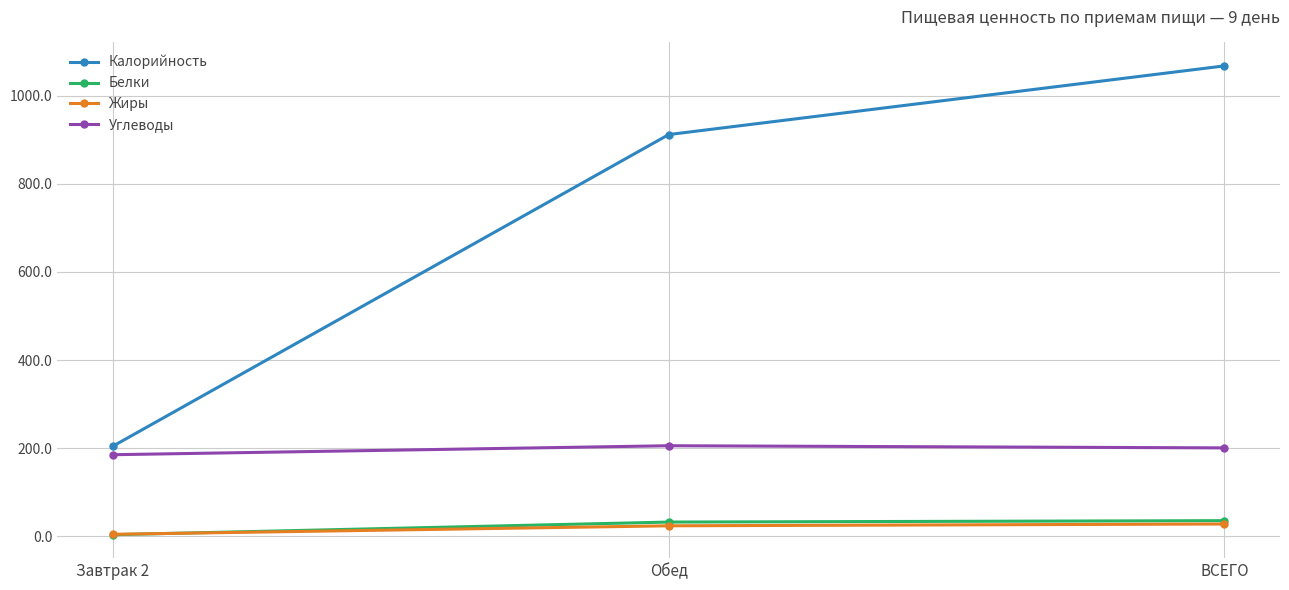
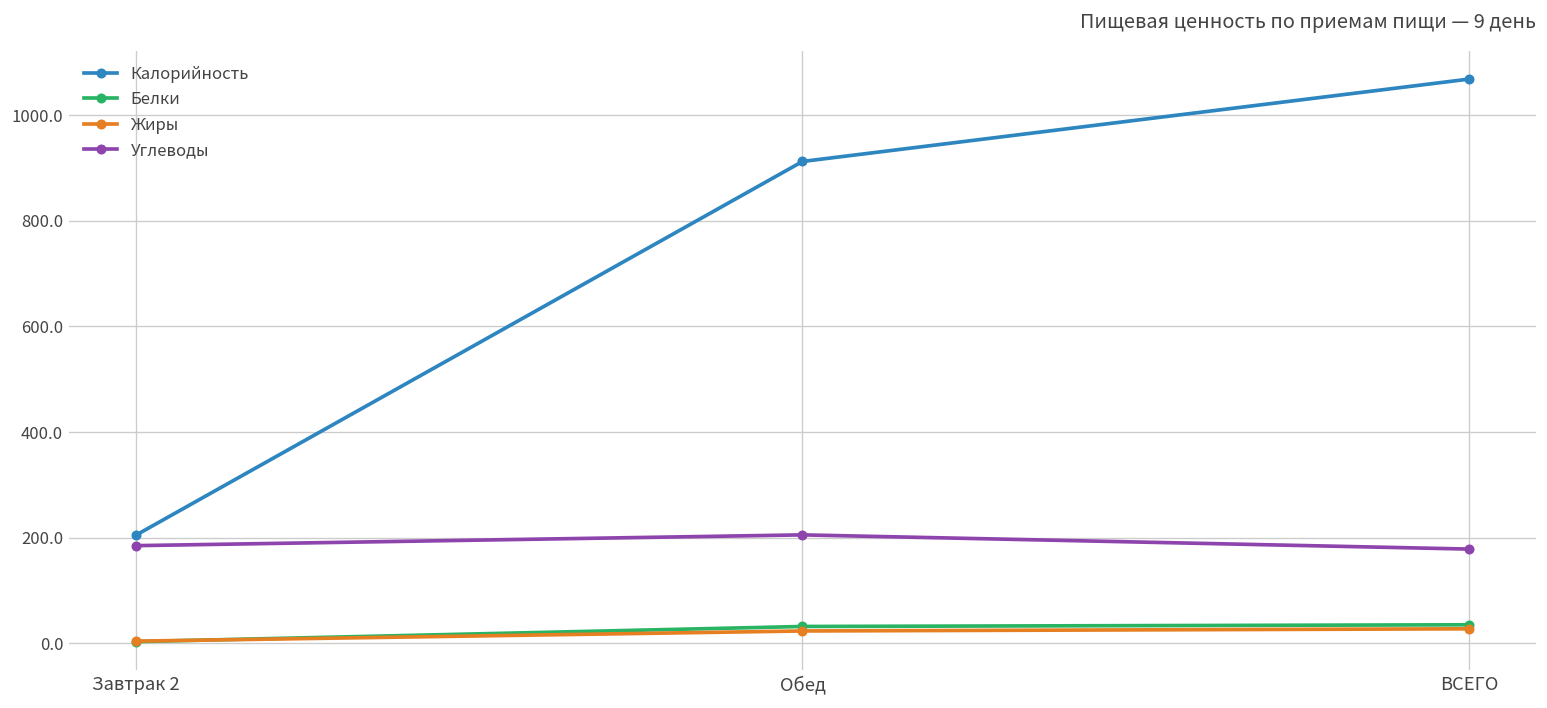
  {
    "Калорийность": {
      "Завтрак 2": 200,
      "Обед": 910,
      "ВСЕГО": 1070
    },
    "Белки": {
      "Обед": 30,
      "ВСЕГО": 40
    },
    "Жиры": {
      "Обед": 20,
      "ВСЕГО": 30
    },
    "Углеводы": {
      "Завтрак 2": 180,
      "Обед": 210,
-     "ВСЕГО": 200
+     "ВСЕГО": 180
    }
  }
